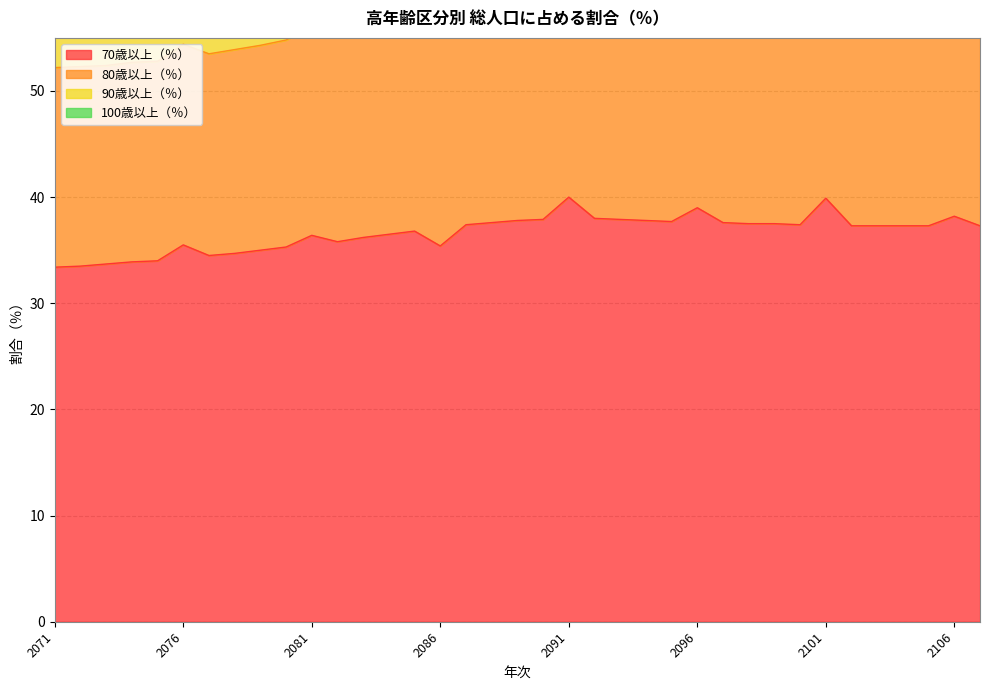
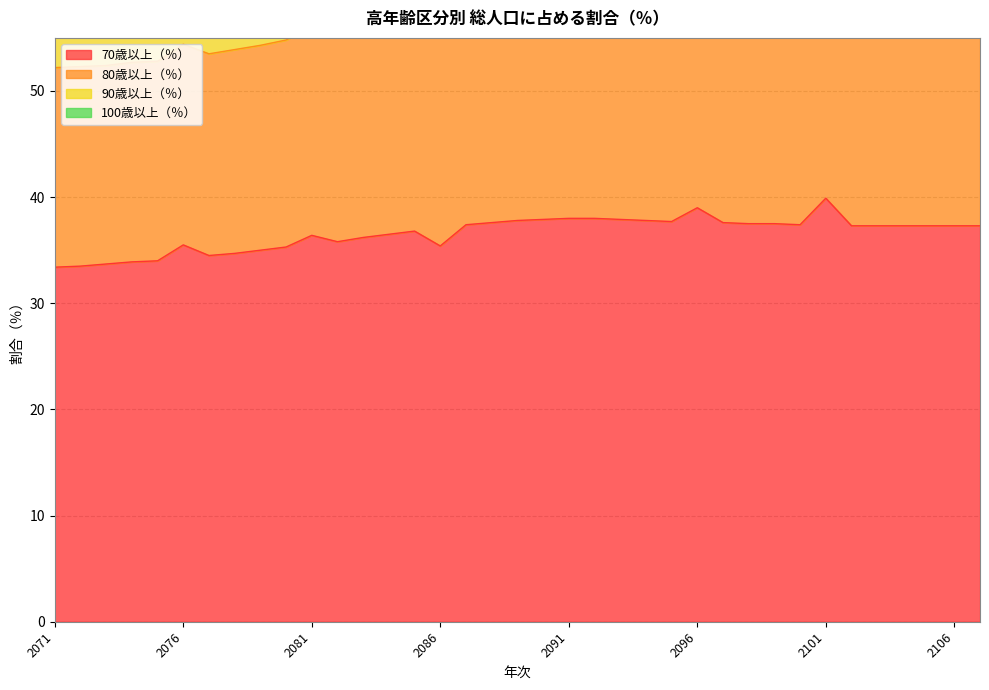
  {
    "70歳以上（％）": {
      "2071": 33.4,
      "2076": 35.5,
      "2081": 36.4,
      "2086": 35.4,
-     "2091": 40,
+     "2091": 38,
      "2096": 39.0,
      "2101": 39.9,
-     "2106": 38.2
+     "2106": 37.3
    },
    "80歳以上（％）": {
      "2071": 18.8
    }
  }
